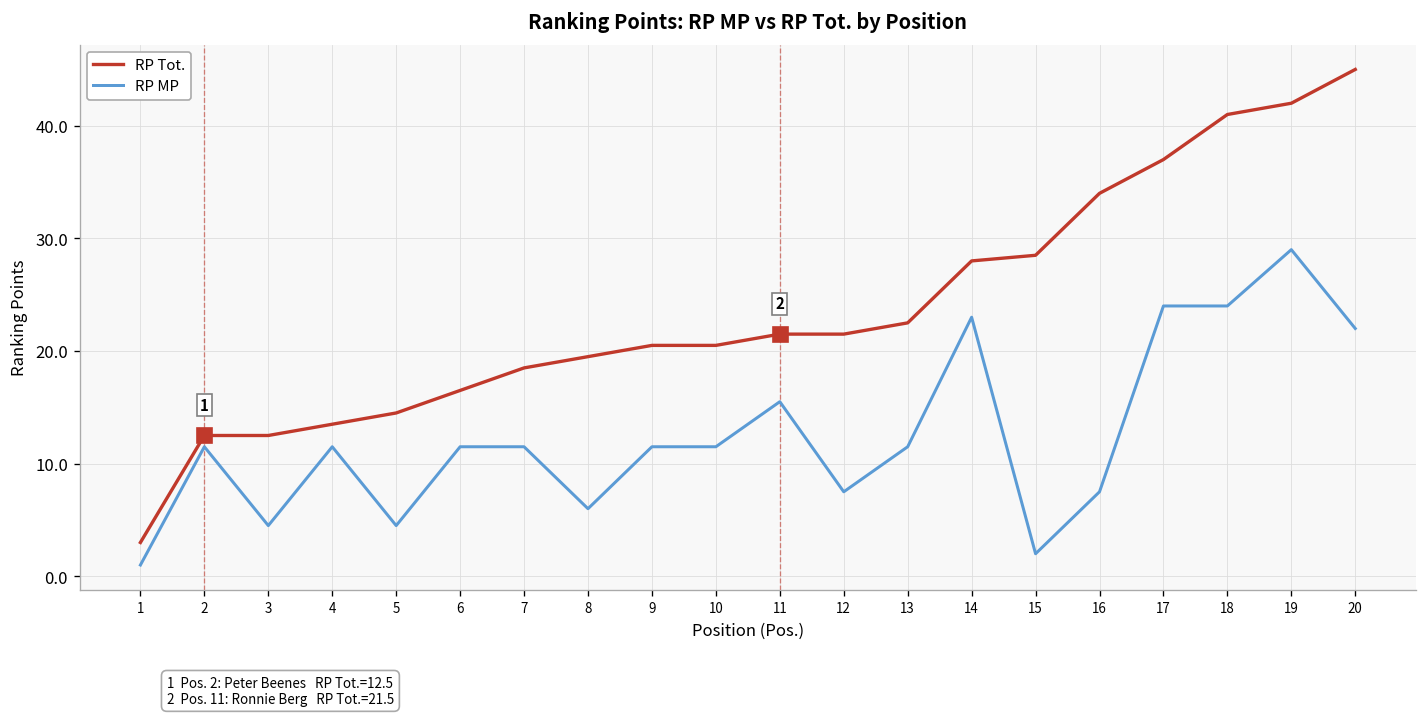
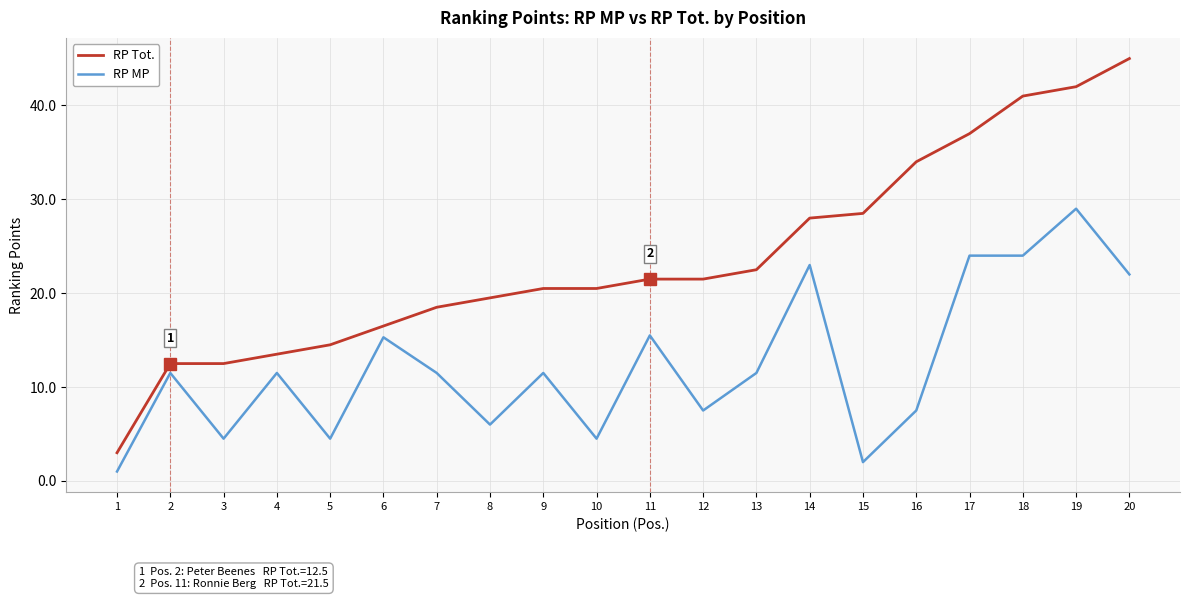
  {
    "RP MP": {
      "1": 1,
      "2": 12,
      "3": 5,
      "4": 12,
      "5": 5,
-     "6": 12,
+     "6": 15,
      "7": 12,
      "8": 6,
      "9": 12,
-     "10": 12,
+     "10": 5,
      "11": 16,
      "12": 8,
      "13": 12,
      "14": 23,
      "15": 2,
      "16": 8,
      "17": 24,
      "18": 24,
      "19": 29,
      "20": 22
    }
  }
